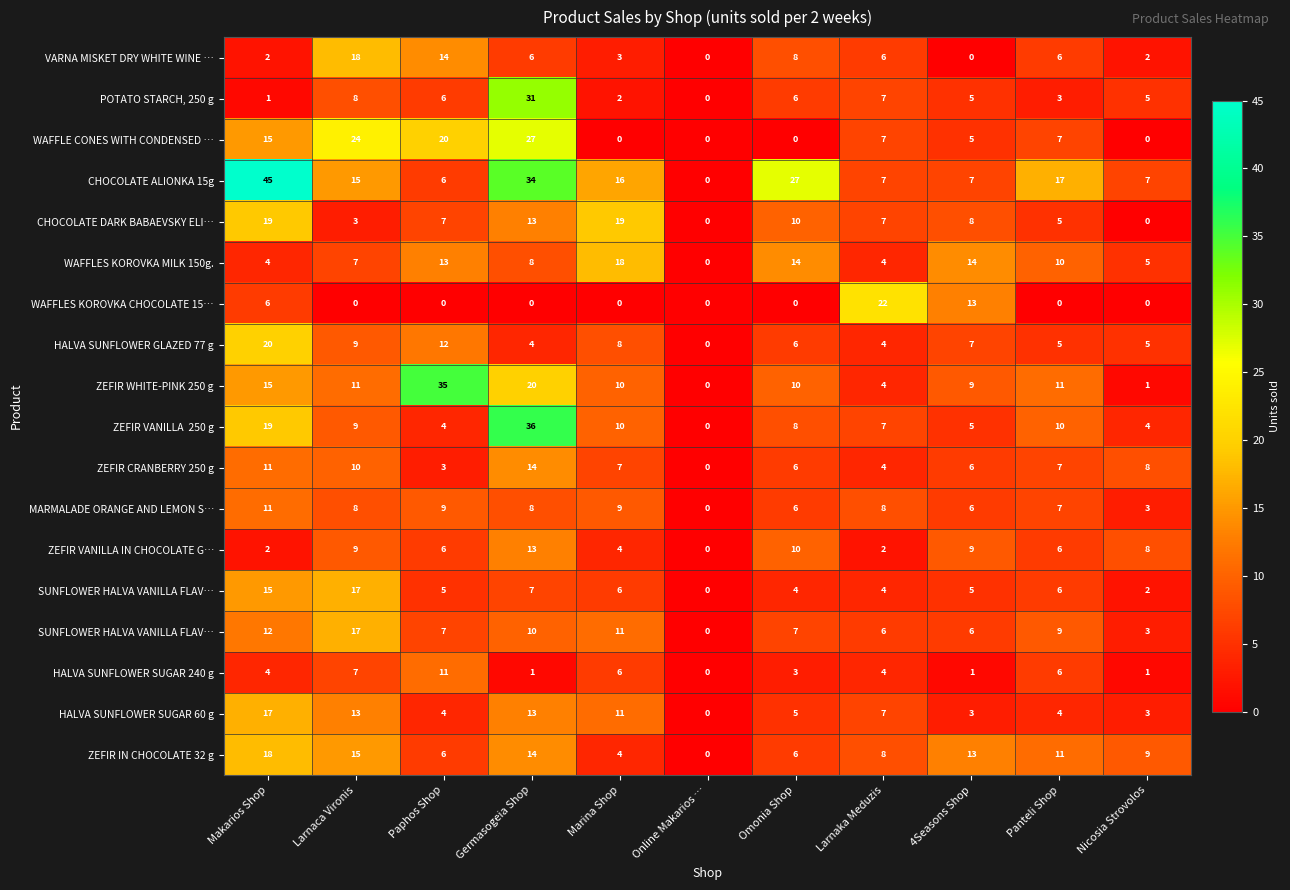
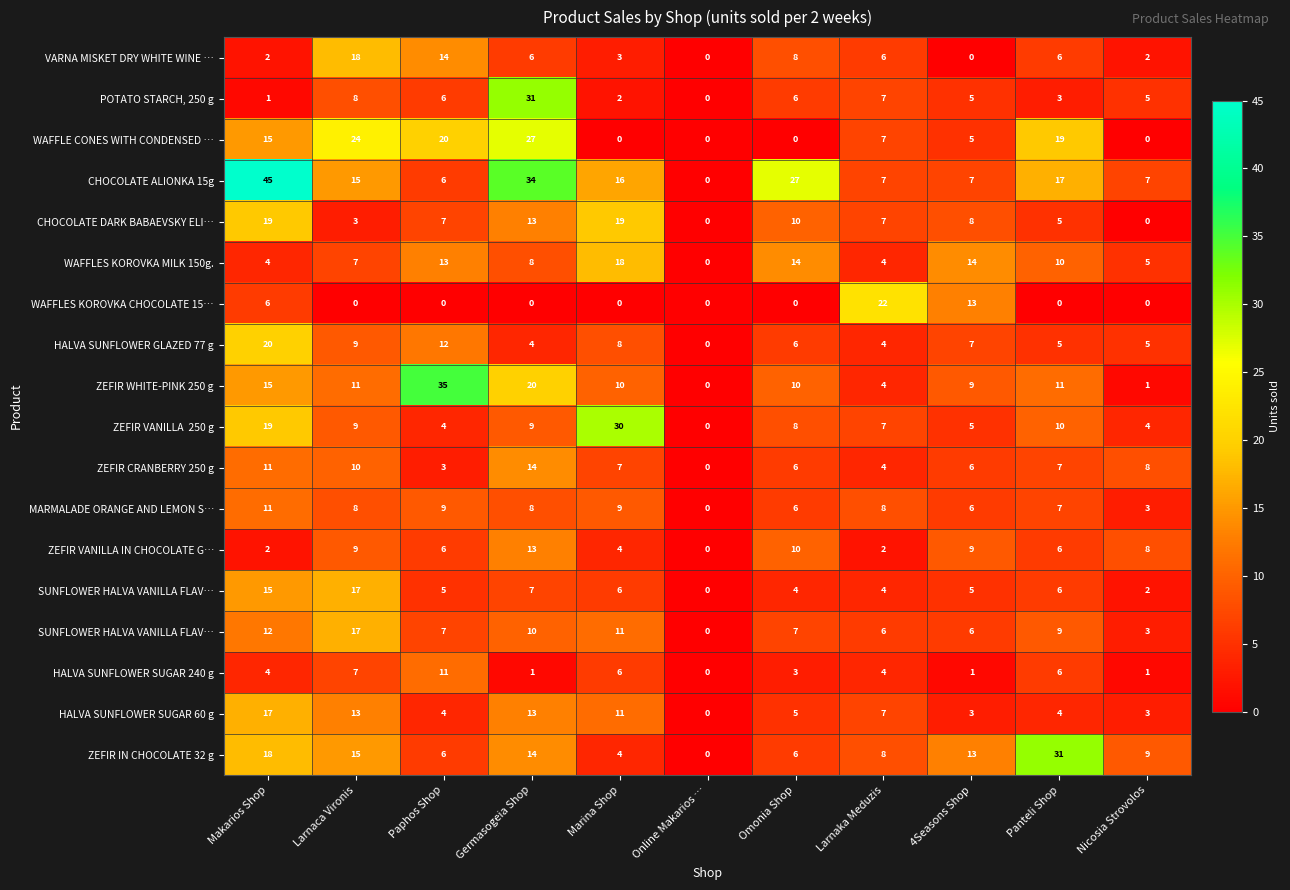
  {
    "VARNA MISKET DRY WHITE WINE …": {
      "Makarios Shop": 2,
      "Larnaca Vironis": 18,
      "Paphos Shop": 14,
      "Germasogeia Shop": 6,
      "Marina Shop": 3,
      "Online Makarios …": 0,
      "Omonia Shop": 8,
      "Larnaka Meduzis": 6,
      "4Seasons Shop": 0,
      "Panteli Shop": 6,
      "Nicosia Strovolos": 2
    },
    "POTATO STARCH, 250 g": {
      "Makarios Shop": 1,
      "Larnaca Vironis": 8,
      "Paphos Shop": 6,
      "Germasogeia Shop": 31,
      "Marina Shop": 2,
      "Online Makarios …": 0,
      "Omonia Shop": 6,
      "Larnaka Meduzis": 7,
      "4Seasons Shop": 5,
      "Panteli Shop": 3,
      "Nicosia Strovolos": 5
    },
    "WAFFLE CONES WITH CONDENSED …": {
      "Makarios Shop": 15,
      "Larnaca Vironis": 24,
      "Paphos Shop": 20,
      "Germasogeia Shop": 27,
      "Marina Shop": 0,
      "Online Makarios …": 0,
      "Omonia Shop": 0,
      "Larnaka Meduzis": 7,
      "4Seasons Shop": 5,
-     "Panteli Shop": 7,
+     "Panteli Shop": 19,
      "Nicosia Strovolos": 0
    },
    "CHOCOLATE ALIONKA 15g": {
      "Makarios Shop": 45,
      "Larnaca Vironis": 15,
      "Paphos Shop": 6,
      "Germasogeia Shop": 34,
      "Marina Shop": 16,
      "Online Makarios …": 0,
      "Omonia Shop": 27,
      "Larnaka Meduzis": 7,
      "4Seasons Shop": 7,
      "Panteli Shop": 17,
      "Nicosia Strovolos": 7
    },
    "CHOCOLATE DARK BABAEVSKY ELI…": {
      "Makarios Shop": 19,
      "Larnaca Vironis": 3,
      "Paphos Shop": 7,
      "Germasogeia Shop": 13,
      "Marina Shop": 19,
      "Online Makarios …": 0,
      "Omonia Shop": 10,
      "Larnaka Meduzis": 7,
      "4Seasons Shop": 8,
      "Panteli Shop": 5,
      "Nicosia Strovolos": 0
    },
    "WAFFLES KOROVKA MILK 150g.": {
      "Makarios Shop": 4,
      "Larnaca Vironis": 7,
      "Paphos Shop": 13,
      "Germasogeia Shop": 8,
      "Marina Shop": 18,
      "Online Makarios …": 0,
      "Omonia Shop": 14,
      "Larnaka Meduzis": 4,
      "4Seasons Shop": 14,
      "Panteli Shop": 10,
      "Nicosia Strovolos": 5
    },
    "WAFFLES KOROVKA CHOCOLATE 15…": {
      "Makarios Shop": 6,
      "Larnaca Vironis": 0,
      "Paphos Shop": 0,
      "Germasogeia Shop": 0,
      "Marina Shop": 0,
      "Online Makarios …": 0,
      "Omonia Shop": 0,
      "Larnaka Meduzis": 22,
      "4Seasons Shop": 13,
      "Panteli Shop": 0,
      "Nicosia Strovolos": 0
    },
    "HALVA SUNFLOWER GLAZED 77 g": {
      "Makarios Shop": 20,
      "Larnaca Vironis": 9,
      "Paphos Shop": 12,
      "Germasogeia Shop": 4,
      "Marina Shop": 8,
      "Online Makarios …": 0,
      "Omonia Shop": 6,
      "Larnaka Meduzis": 4,
      "4Seasons Shop": 7,
      "Panteli Shop": 5,
      "Nicosia Strovolos": 5
    },
    "ZEFIR WHITE-PINK 250 g": {
      "Makarios Shop": 15,
      "Larnaca Vironis": 11,
      "Paphos Shop": 35,
      "Germasogeia Shop": 20,
      "Marina Shop": 10,
      "Online Makarios …": 0,
      "Omonia Shop": 10,
      "Larnaka Meduzis": 4,
      "4Seasons Shop": 9,
      "Panteli Shop": 11,
      "Nicosia Strovolos": 1
    },
    "ZEFIR VANILLA 250 g": {
      "Makarios Shop": 19,
      "Larnaca Vironis": 9,
      "Paphos Shop": 4,
-     "Germasogeia Shop": 36,
-     "Marina Shop": 10,
+     "Germasogeia Shop": 9,
+     "Marina Shop": 30,
      "Online Makarios …": 0,
      "Omonia Shop": 8,
      "Larnaka Meduzis": 7,
      "4Seasons Shop": 5,
      "Panteli Shop": 10,
      "Nicosia Strovolos": 4
    },
    "ZEFIR CRANBERRY 250 g": {
      "Makarios Shop": 11,
      "Larnaca Vironis": 10,
      "Paphos Shop": 3,
      "Germasogeia Shop": 14,
      "Marina Shop": 7,
      "Online Makarios …": 0,
      "Omonia Shop": 6,
      "Larnaka Meduzis": 4,
      "4Seasons Shop": 6,
      "Panteli Shop": 7,
      "Nicosia Strovolos": 8
    },
    "MARMALADE ORANGE AND LEMON S…": {
      "Makarios Shop": 11,
      "Larnaca Vironis": 8,
      "Paphos Shop": 9,
      "Germasogeia Shop": 8,
      "Marina Shop": 9,
      "Online Makarios …": 0,
      "Omonia Shop": 6,
      "Larnaka Meduzis": 8,
      "4Seasons Shop": 6,
      "Panteli Shop": 7,
      "Nicosia Strovolos": 3
    },
    "ZEFIR VANILLA IN CHOCOLATE G…": {
      "Makarios Shop": 2,
      "Larnaca Vironis": 9,
      "Paphos Shop": 6,
      "Germasogeia Shop": 13,
      "Marina Shop": 4,
      "Online Makarios …": 0,
      "Omonia Shop": 10,
      "Larnaka Meduzis": 2,
      "4Seasons Shop": 9,
      "Panteli Shop": 6,
      "Nicosia Strovolos": 8
    },
    "HALVA SUNFLOWER SUGAR 240 g": {
      "Makarios Shop": 4,
      "Larnaca Vironis": 7,
      "Paphos Shop": 11,
      "Germasogeia Shop": 1,
      "Marina Shop": 6,
      "Online Makarios …": 0,
      "Omonia Shop": 3,
      "Larnaka Meduzis": 4,
      "4Seasons Shop": 1,
      "Panteli Shop": 6,
      "Nicosia Strovolos": 1
    },
    "HALVA SUNFLOWER SUGAR 60 g": {
      "Makarios Shop": 17,
      "Larnaca Vironis": 13,
      "Paphos Shop": 4,
      "Germasogeia Shop": 13,
      "Marina Shop": 11,
      "Online Makarios …": 0,
      "Omonia Shop": 5,
      "Larnaka Meduzis": 7,
      "4Seasons Shop": 3,
      "Panteli Shop": 4,
      "Nicosia Strovolos": 3
    },
    "ZEFIR IN CHOCOLATE 32 g": {
      "Makarios Shop": 18,
      "Larnaca Vironis": 15,
      "Paphos Shop": 6,
      "Germasogeia Shop": 14,
      "Marina Shop": 4,
      "Online Makarios …": 0,
      "Omonia Shop": 6,
      "Larnaka Meduzis": 8,
      "4Seasons Shop": 13,
-     "Panteli Shop": 11,
+     "Panteli Shop": 31,
      "Nicosia Strovolos": 9
    }
  }
